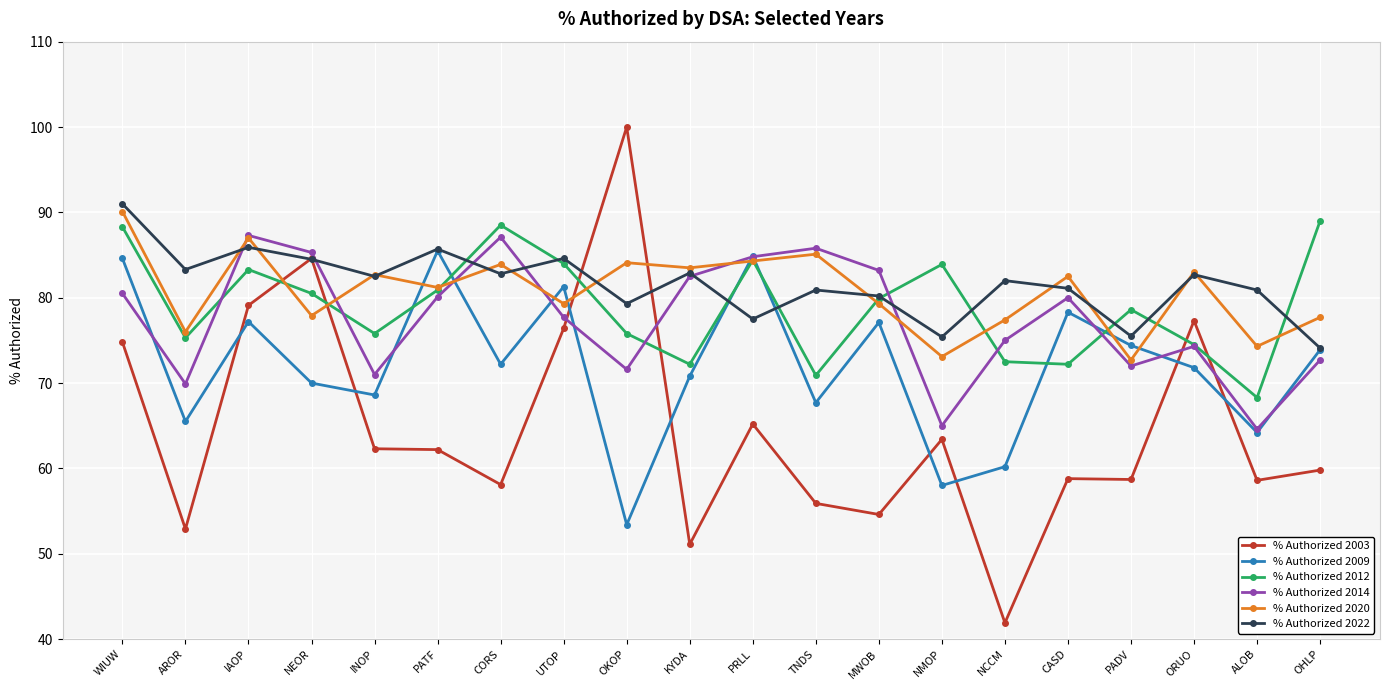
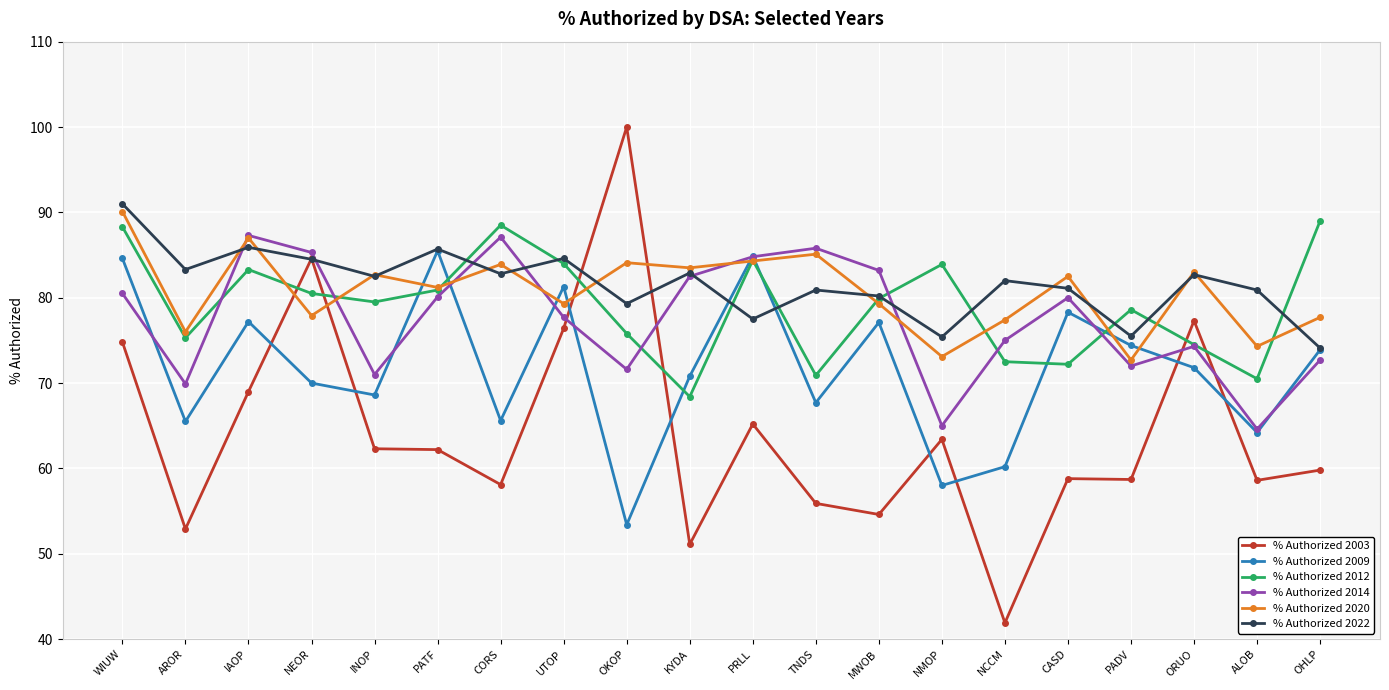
  {
    "% Authorized 2003": {
      "WIUW": 75,
      "AROR": 53,
-     "IAOP": 79,
+     "IAOP": 69,
      "INOP": 62,
      "PATF": 62,
      "CORS": 58,
      "UTOP": 76,
      "OKOP": 100,
      "KYDA": 51,
      "PRLL": 65,
      "TNDS": 56,
      "MWOB": 55,
      "NMOP": 63,
      "NCCM": 42,
      "CASD": 59,
      "PADV": 59,
      "ORUO": 77,
      "ALOB": 59,
      "OHLP": 60
    },
    "% Authorized 2009": {
      "WIUW": 85,
      "AROR": 66,
      "IAOP": 77,
      "NEOR": 70,
      "INOP": 69,
-     "CORS": 72,
+     "CORS": 66,
      "UTOP": 81,
      "OKOP": 53,
      "KYDA": 71,
      "TNDS": 68,
      "MWOB": 77,
      "NMOP": 58,
      "NCCM": 60,
      "CASD": 78,
      "PADV": 74,
      "ORUO": 72,
      "ALOB": 64
    },
    "% Authorized 2012": {
      "WIUW": 88,
      "AROR": 75,
      "IAOP": 83,
      "NEOR": 81,
-     "INOP": 76,
+     "INOP": 80,
      "CORS": 89,
      "UTOP": 84,
      "OKOP": 76,
-     "KYDA": 72,
+     "KYDA": 68,
      "TNDS": 71,
      "MWOB": 80,
      "NMOP": 84,
      "NCCM": 73,
      "CASD": 72,
      "PADV": 79,
-     "ALOB": 68,
+     "ALOB": 71,
      "OHLP": 89
    },
    "% Authorized 2014": {
      "WIUW": 81,
      "AROR": 70,
      "IAOP": 87,
      "NEOR": 85,
      "INOP": 71,
      "PATF": 80,
      "CORS": 87,
      "UTOP": 78,
      "OKOP": 72,
      "KYDA": 83,
      "TNDS": 86,
      "MWOB": 83,
      "NMOP": 65,
      "NCCM": 75,
      "CASD": 80,
      "PADV": 72,
      "ALOB": 65,
      "OHLP": 73
    },
    "% Authorized 2020": {
      "WIUW": 90,
      "AROR": 76,
      "IAOP": 87,
      "NEOR": 78,
      "CORS": 84,
      "UTOP": 79,
      "OKOP": 84,
      "KYDA": 84,
      "TNDS": 85,
      "MWOB": 79,
      "NMOP": 73,
      "NCCM": 77,
      "CASD": 83,
      "PADV": 73,
      "ORUO": 83,
      "ALOB": 74,
      "OHLP": 78
    },
    "% Authorized 2022": {
      "WIUW": 91,
      "AROR": 83,
      "IAOP": 86,
      "CORS": 83,
      "UTOP": 85,
      "OKOP": 79,
      "KYDA": 83,
      "PRLL": 78,
      "TNDS": 81,
      "MWOB": 80,
      "NMOP": 75,
      "NCCM": 82,
      "CASD": 81,
      "PADV": 76,
      "ORUO": 83,
      "ALOB": 81
    }
  }
